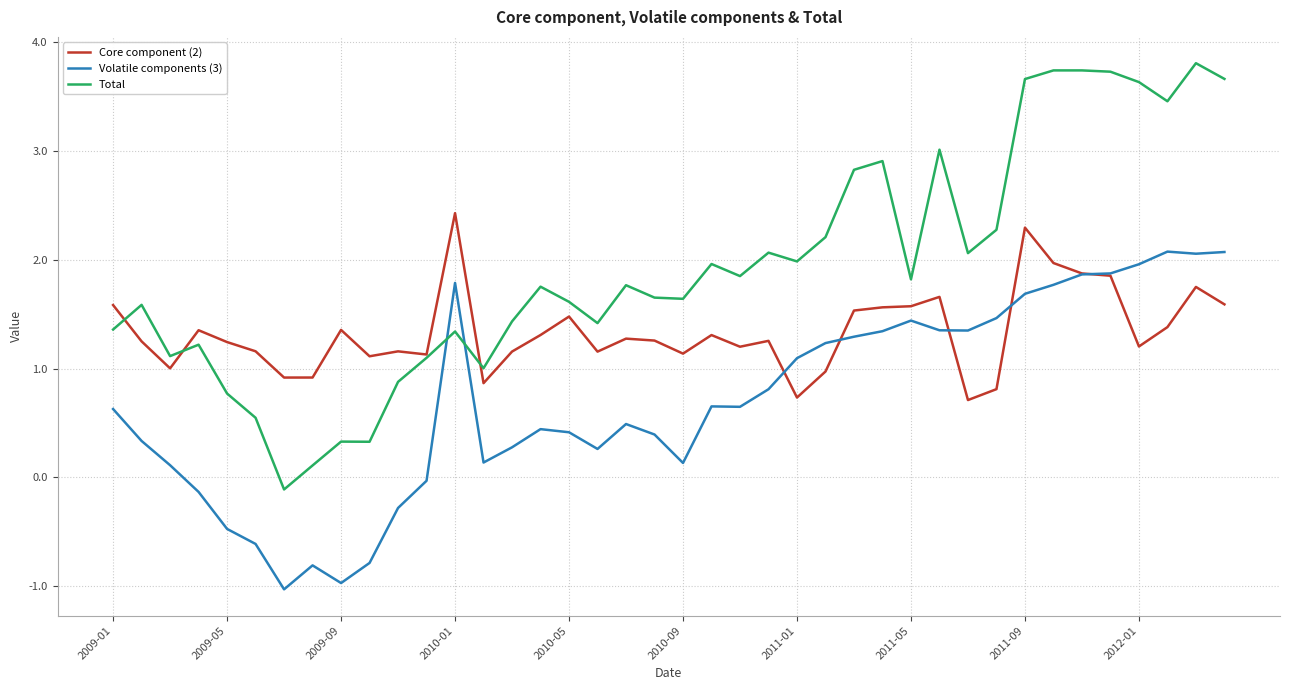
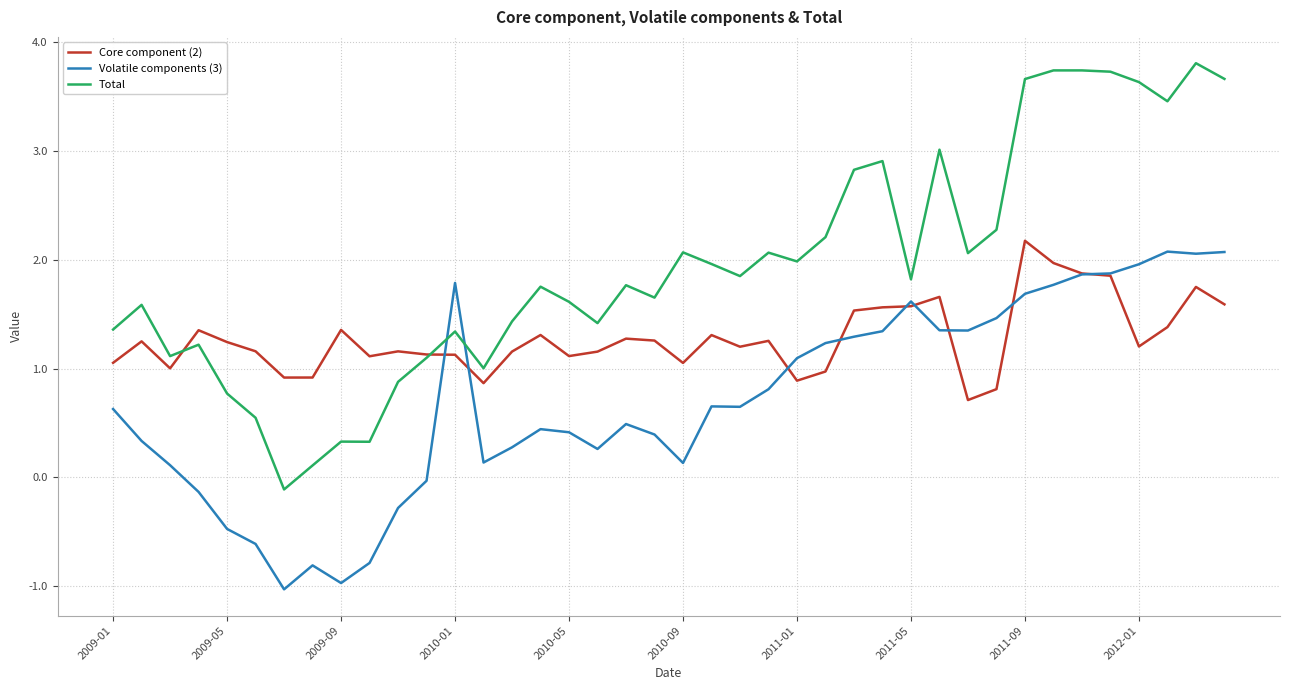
  {
    "Core component (2)": {
-     "2009-01": 1.58,
+     "2009-01": 1.05,
      "2009-05": 1.24,
      "2009-09": 1.36,
-     "2010-01": 2.43,
-     "2010-05": 1.48,
-     "2010-09": 1.14,
-     "2011-01": 0.73,
+     "2010-01": 1.13,
+     "2010-05": 1.11,
+     "2010-09": 1.05,
+     "2011-01": 0.89,
      "2011-05": 1.57,
-     "2011-09": 2.29,
+     "2011-09": 2.17,
      "2012-01": 1.20
    },
    "Volatile components (3)": {
      "2009-01": 0.63,
      "2009-05": -0.47,
      "2009-09": -0.97,
      "2010-01": 1.79,
      "2010-05": 0.42,
      "2010-09": 0.13,
      "2011-01": 1.10,
-     "2011-05": 1.44,
+     "2011-05": 1.62,
      "2011-09": 1.69,
      "2012-01": 1.96
    },
    "Total": {
      "2009-01": 1.36,
      "2009-05": 0.77,
      "2009-09": 0.33,
      "2010-01": 1.34,
      "2010-05": 1.61,
-     "2010-09": 1.64,
+     "2010-09": 2.07,
      "2011-01": 1.98,
      "2011-05": 1.82,
      "2011-09": 3.66,
      "2012-01": 3.63
    }
  }
